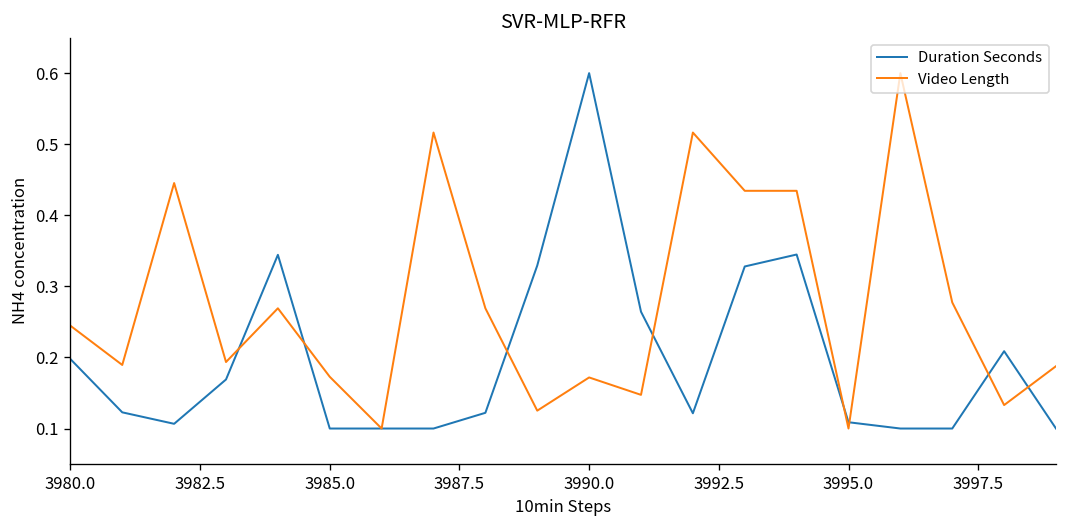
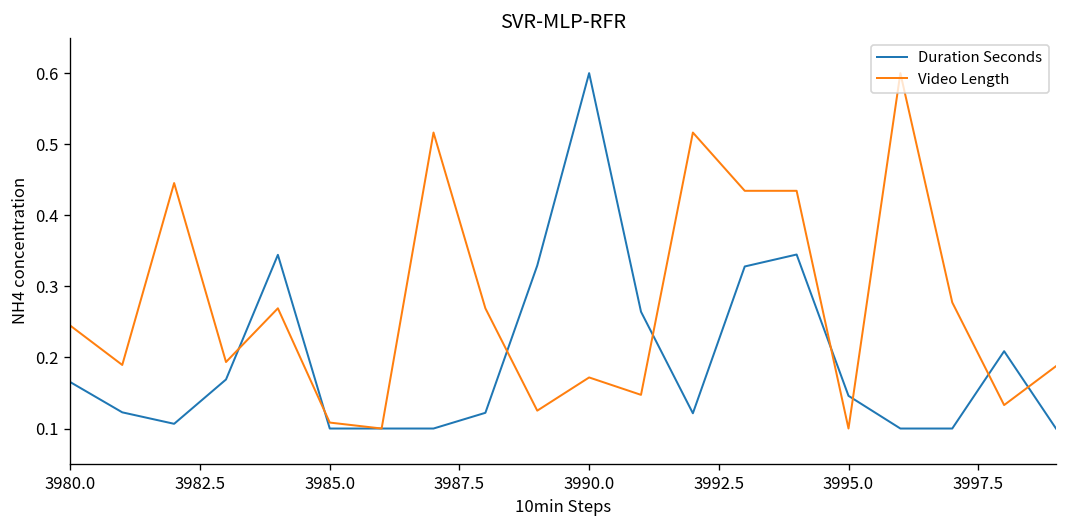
  {
    "Duration Seconds": {
-     "3980.0": 0.20,
+     "3980.0": 0.17,
      "3985.0": 0.10,
      "3990.0": 0.60,
-     "3995.0": 0.11
+     "3995.0": 0.15
    },
    "Video Length": {
      "3980.0": 0.24,
-     "3985.0": 0.17,
+     "3985.0": 0.11,
      "3990.0": 0.17,
      "3995.0": 0.10
    }
  }
